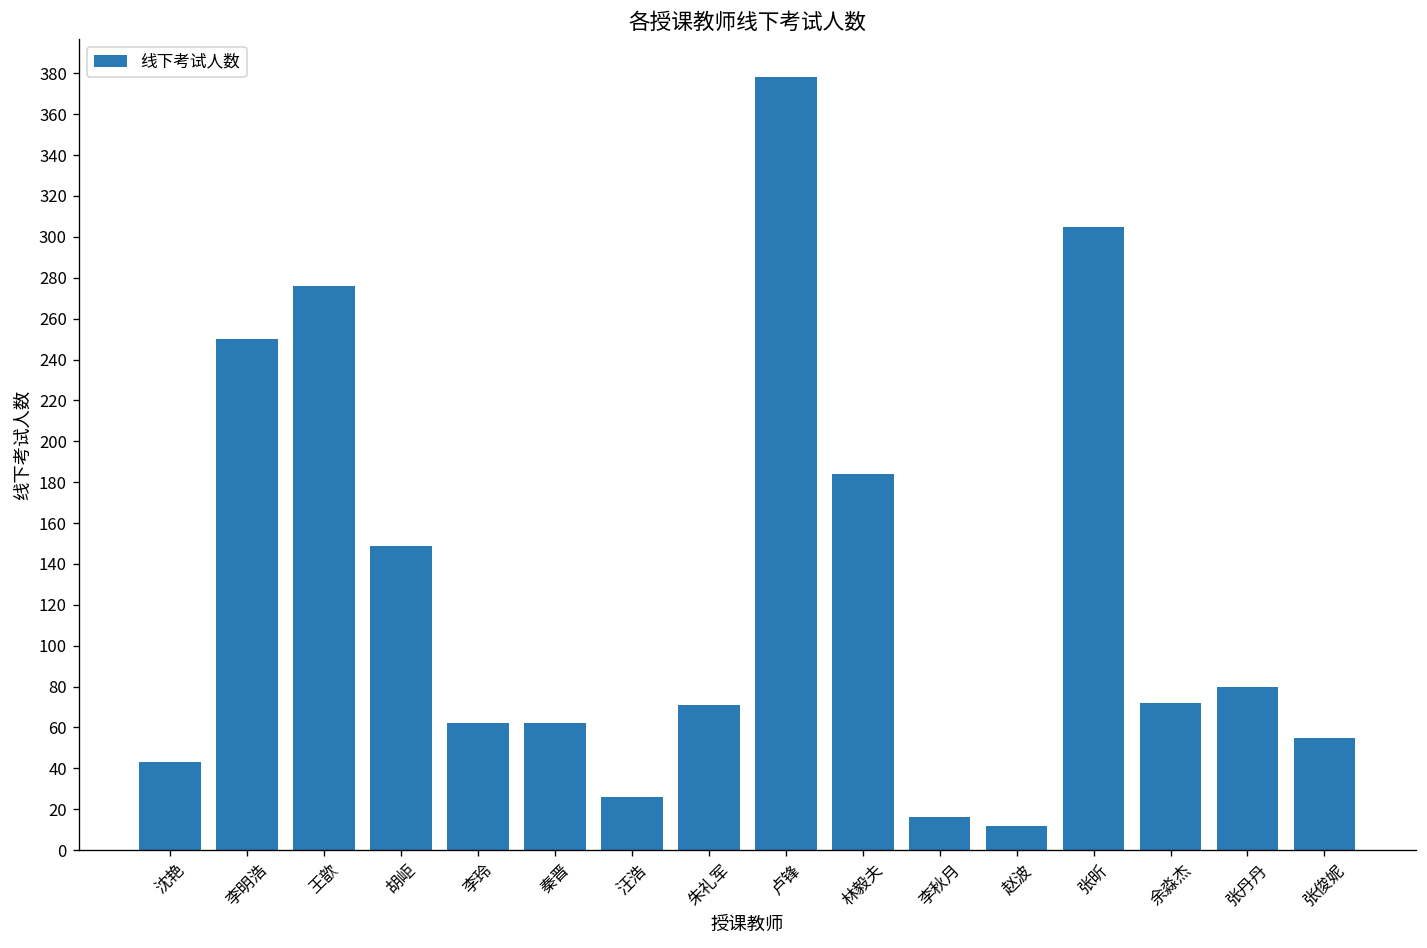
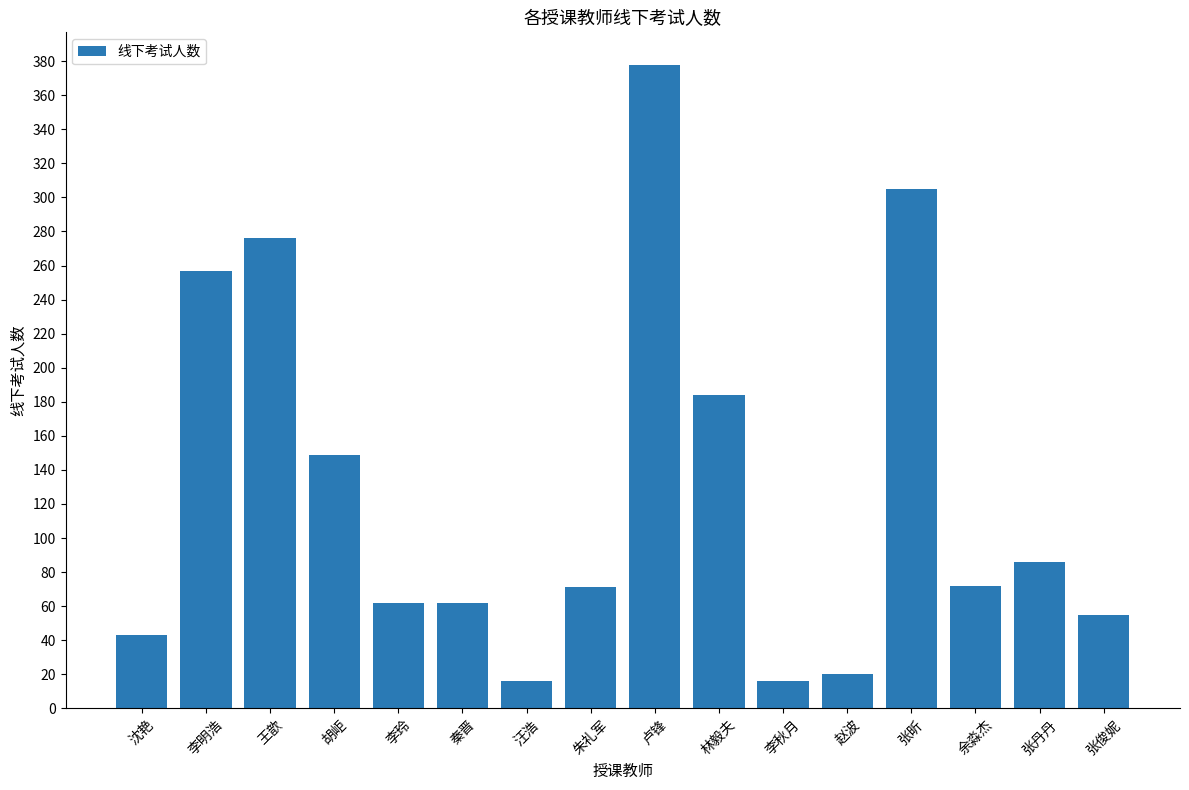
  {
    "沈艳": 43,
-   "李明浩": 250,
+   "李明浩": 257,
    "王歆": 276,
    "胡岠": 149,
    "李玲": 62,
    "秦晋": 62,
-   "汪浩": 26,
+   "汪浩": 16,
    "朱礼军": 71,
    "卢锋": 378,
    "林毅夫": 184,
    "李秋月": 16,
-   "赵波": 12,
+   "赵波": 20,
    "张昕": 305,
    "余淼杰": 72,
-   "张丹丹": 80,
+   "张丹丹": 86,
    "张俊妮": 55
  }
